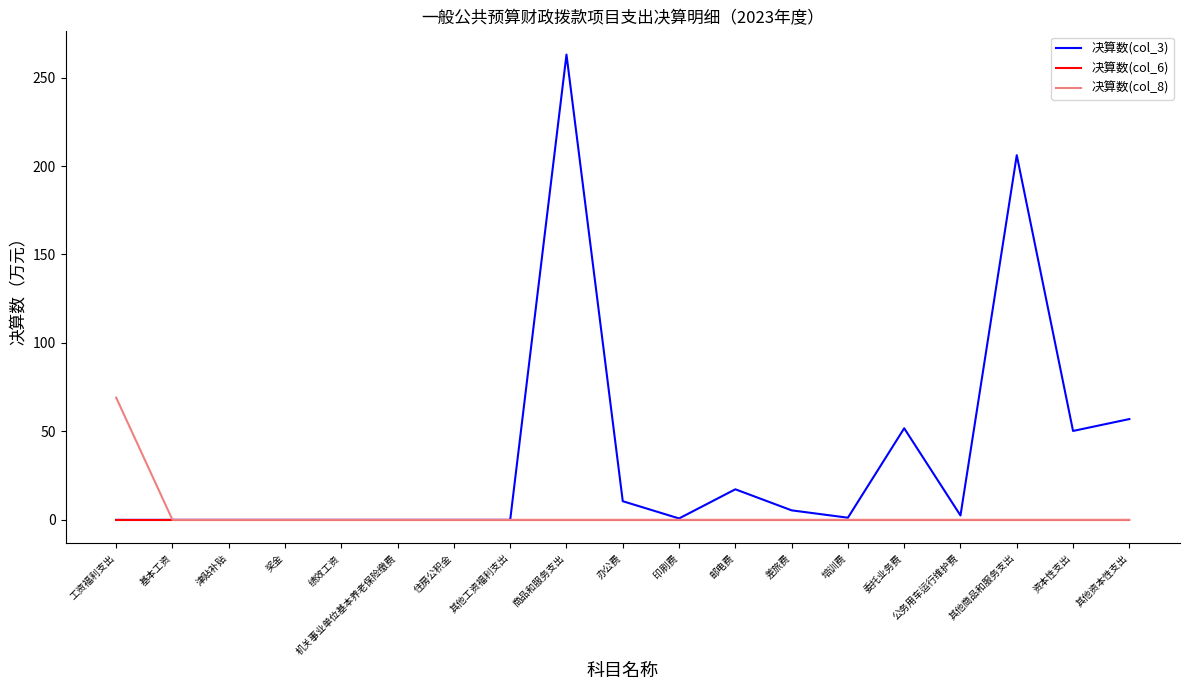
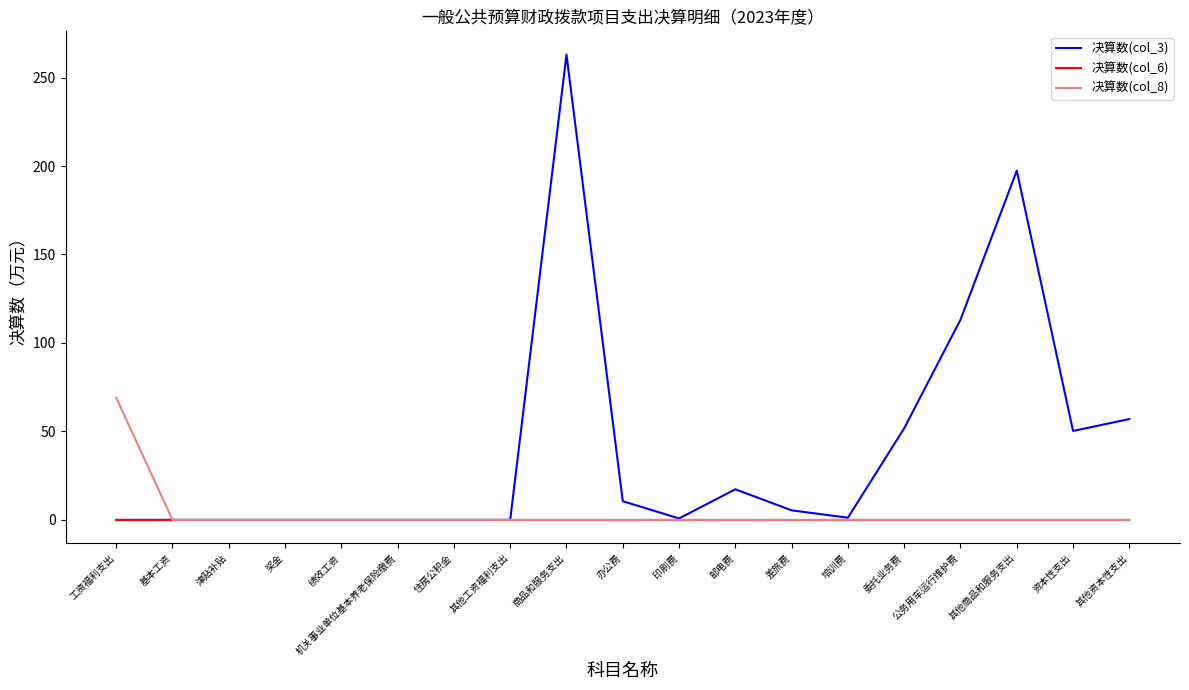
  {
    "决算数(col_3)": {
      "商品和服务支出": 263,
      "办公费": 11,
      "邮电费": 17,
      "差旅费": 5,
      "委托业务费": 52,
-     "公务用车运行维护费": 2,
-     "其他商品和服务支出": 206,
+     "公务用车运行维护费": 113,
+     "其他商品和服务支出": 197,
      "资本性支出": 50,
      "其他资本性支出": 57
    },
    "决算数(col_8)": {
      "工资福利支出": 69
    }
  }
